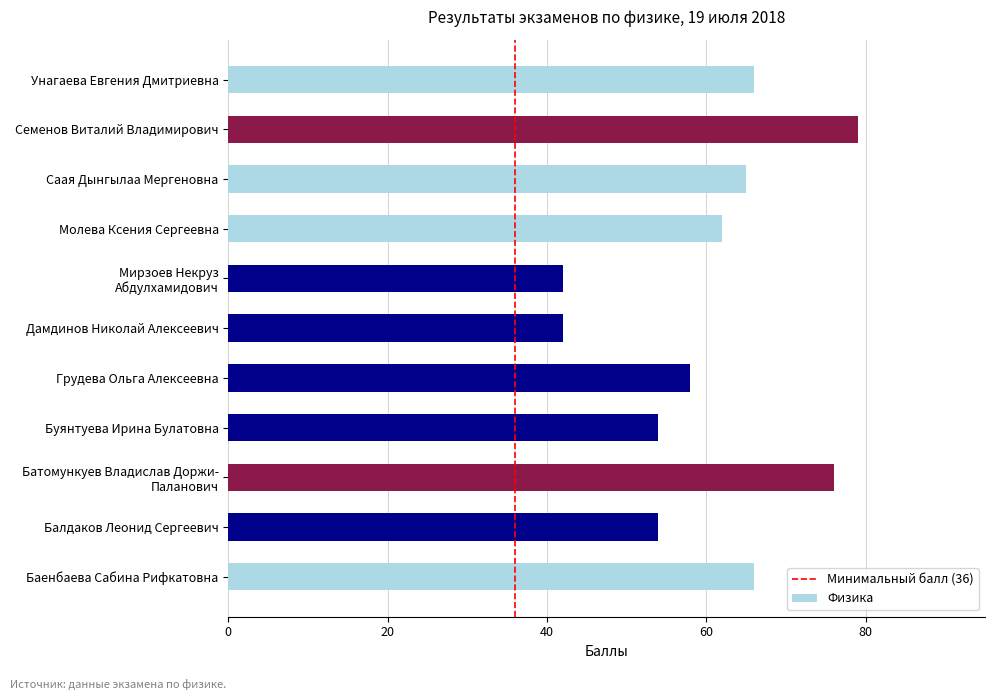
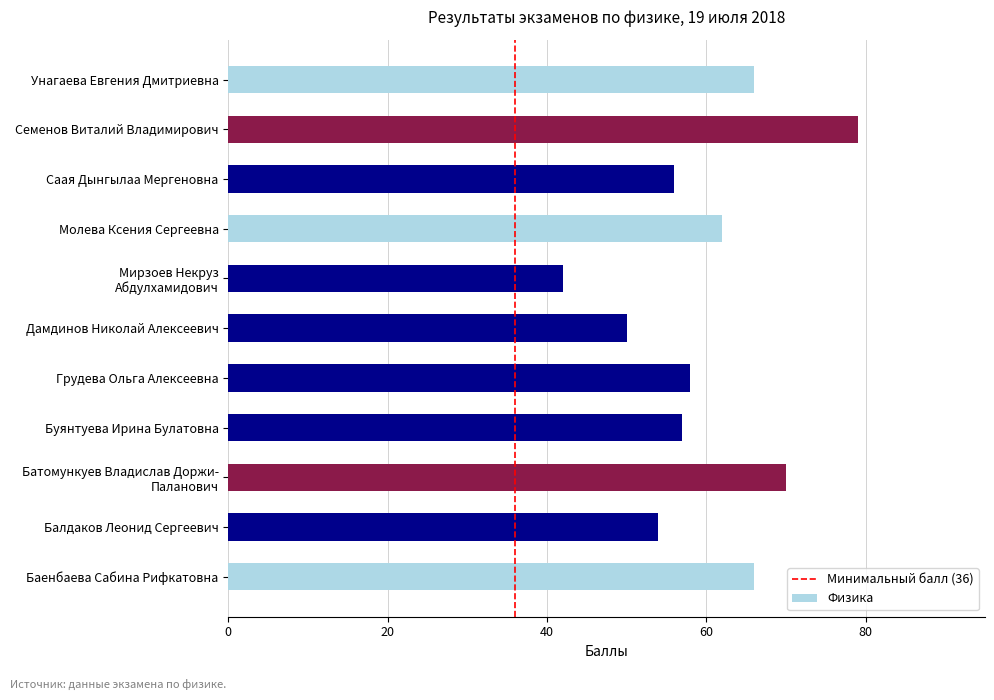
  {
    "Унагаева Евгения Дмитриевна": 66,
    "Семенов Виталий Владимирович": 79,
-   "Саая Дынгылаа Мергеновна": 65,
+   "Саая Дынгылаа Мергеновна": 56,
    "Молева Ксения Сергеевна": 62,
    "Мирзоев Некруз Абдулхамидович": 42,
-   "Дамдинов Николай Алексеевич": 42,
+   "Дамдинов Николай Алексеевич": 50,
    "Грудева Ольга Алексеевна": 58,
-   "Буянтуева Ирина Булатовна": 54,
-   "Батомункуев Владислав Доржи- Паланович": 76,
+   "Буянтуева Ирина Булатовна": 57,
+   "Батомункуев Владислав Доржи- Паланович": 70,
    "Балдаков Леонид Сергеевич": 54,
    "Баенбаева Сабина Рифкатовна": 66
  }
